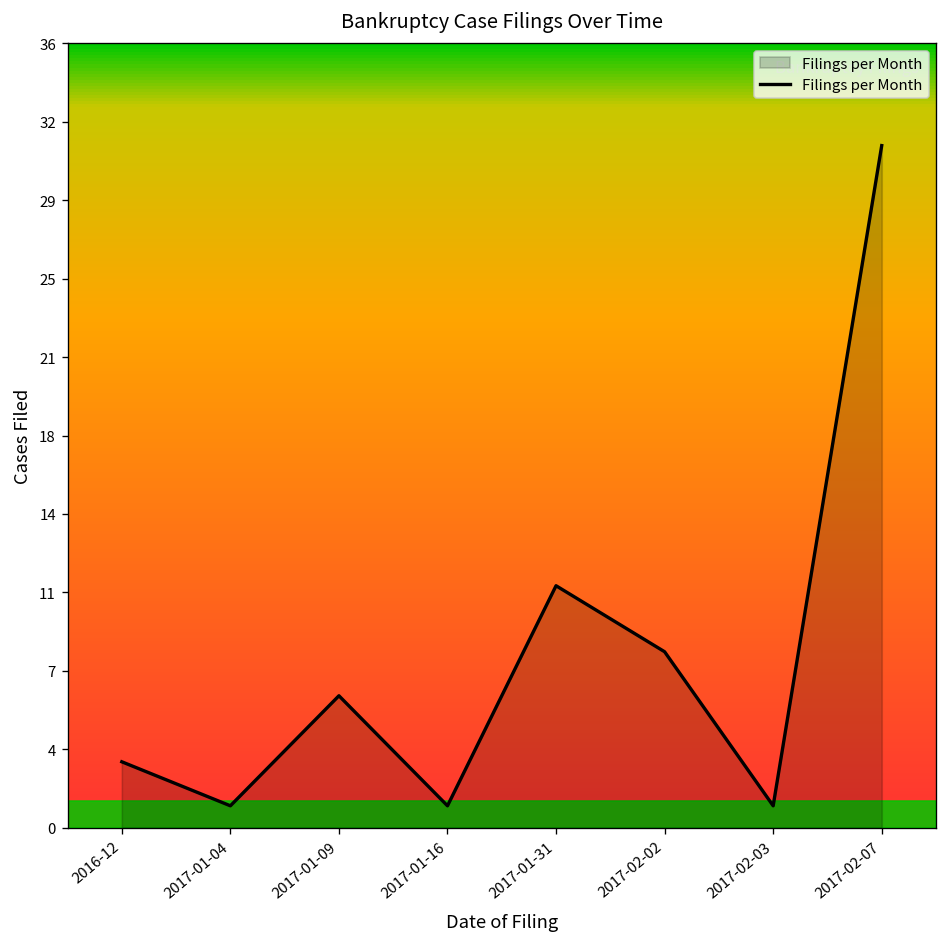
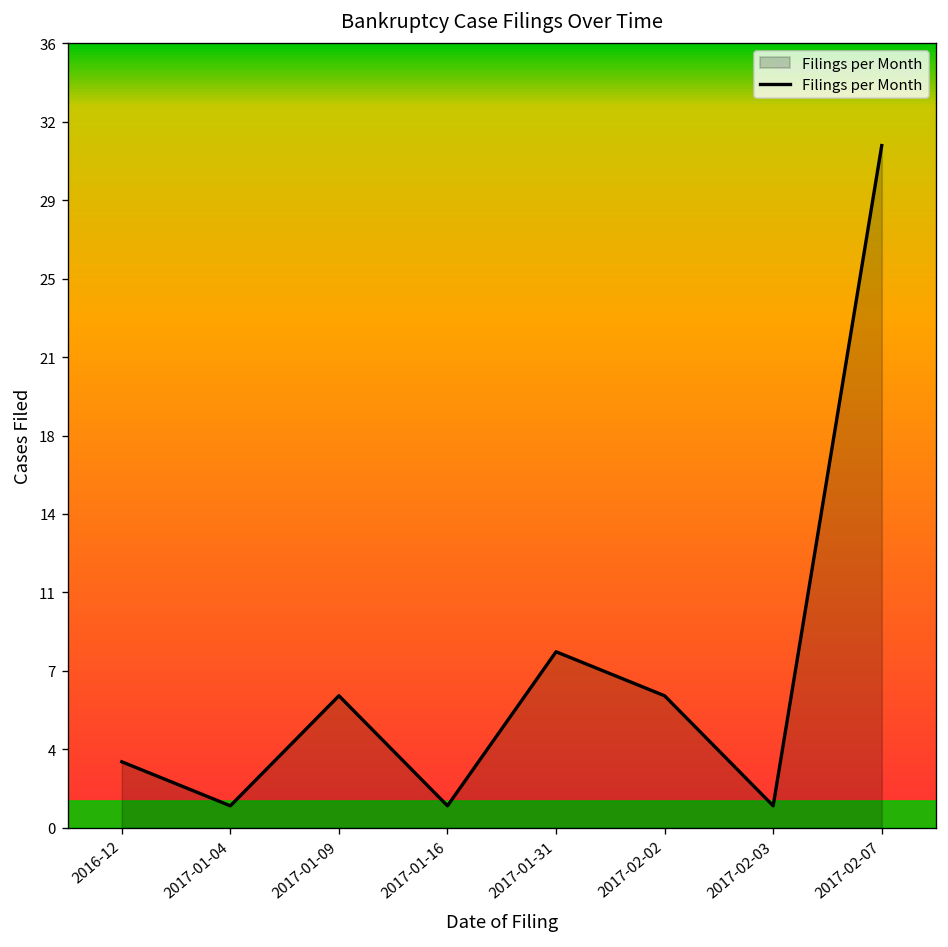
  {
    "2016-12": 3,
    "2017-01-09": 6,
-   "2017-01-31": 11,
-   "2017-02-02": 8,
+   "2017-01-31": 8,
+   "2017-02-02": 6,
    "2017-02-07": 31
  }
